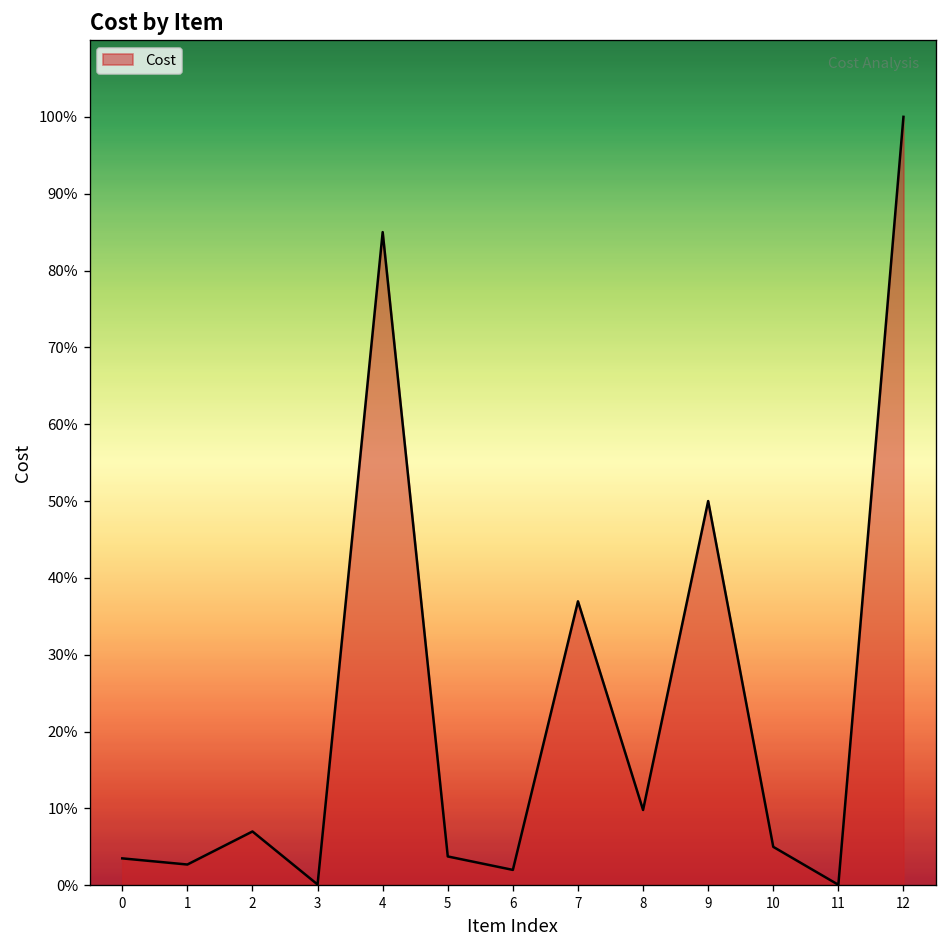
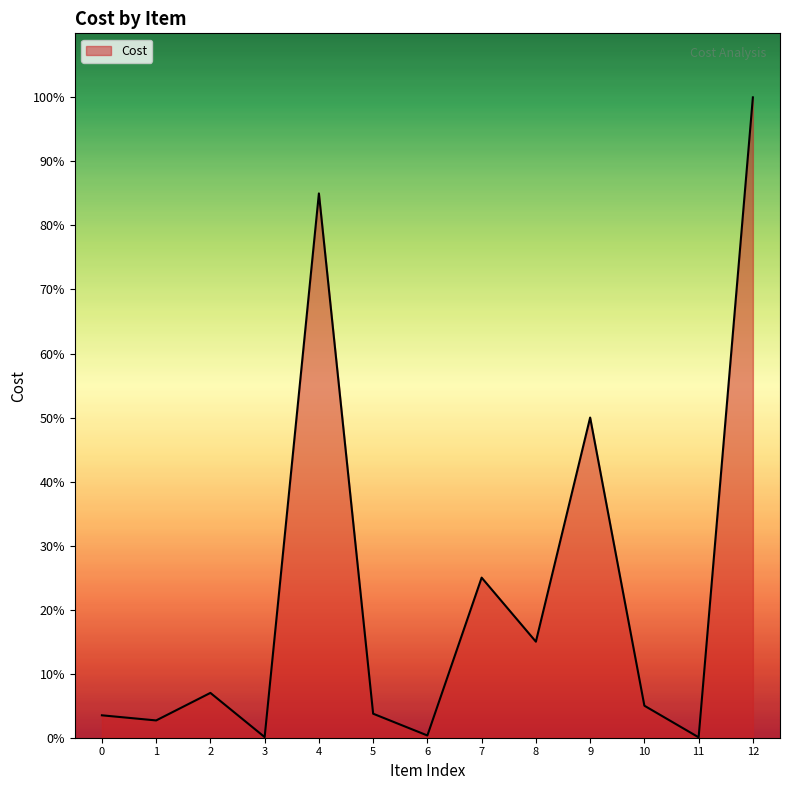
  {
    "0": "4%",
    "1": "3%",
    "2": "7%",
    "3": "0%",
    "4": "85%",
    "5": "4%",
-   "6": "2%",
-   "7": "37%",
-   "8": "10%",
+   "6": "0%",
+   "7": "25%",
+   "8": "15%",
    "9": "50%",
    "10": "5%",
    "11": "0%",
    "12": "100%"
  }
